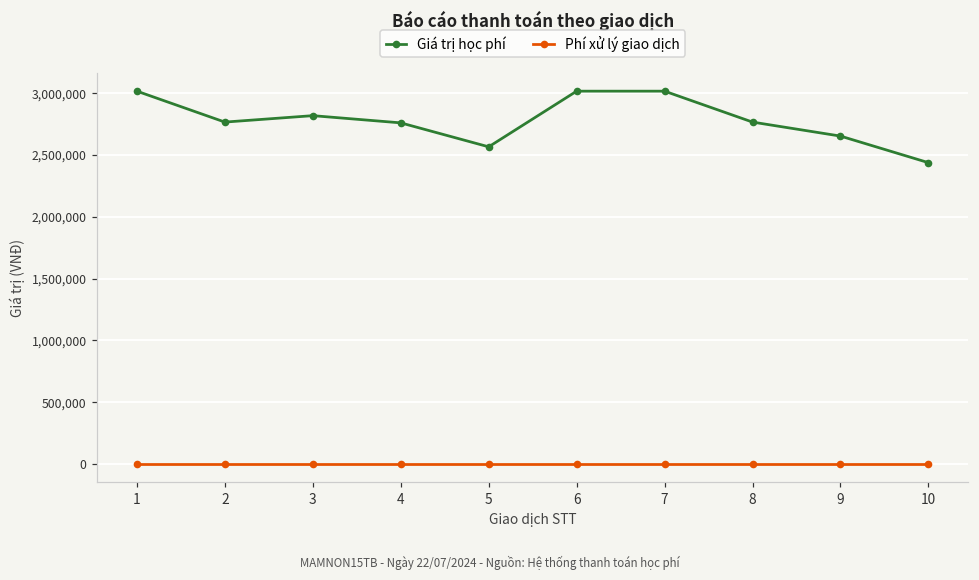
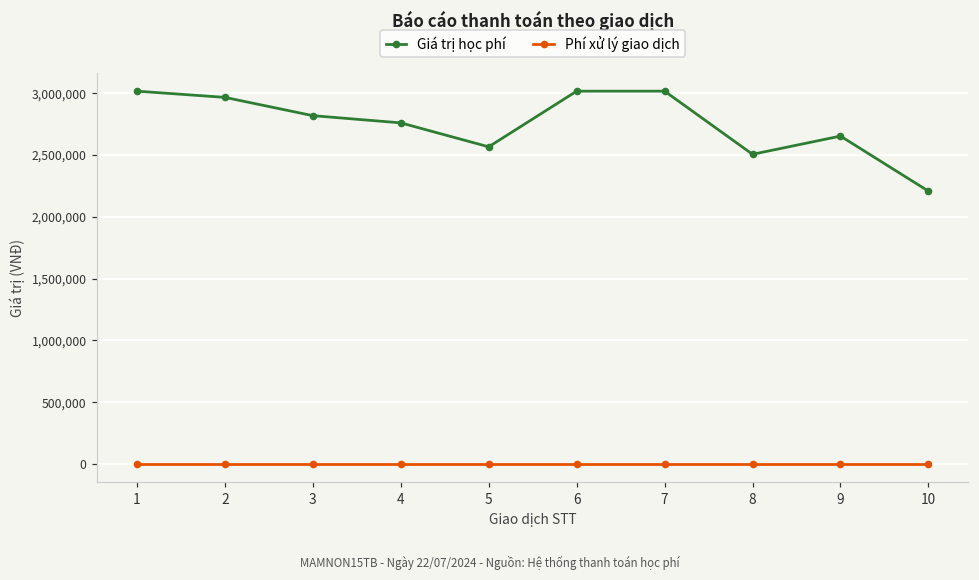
  {
    "Giá trị học phí": {
      "1": "3,020,000",
-     "2": "2,770,000",
+     "2": "2,960,000",
      "3": "2,820,000",
      "4": "2,760,000",
      "5": "2,570,000",
      "6": "3,020,000",
      "7": "3,020,000",
-     "8": "2,770,000",
+     "8": "2,500,000",
      "9": "2,650,000",
-     "10": "2,440,000"
+     "10": "2,210,000"
    },
    "Phí xử lý giao dịch": {
      "1": "0",
      "2": "0",
      "3": "0",
      "4": "0",
      "5": "0",
      "6": "0",
      "7": "0",
      "8": "0",
      "9": "0",
      "10": "0"
    }
  }
